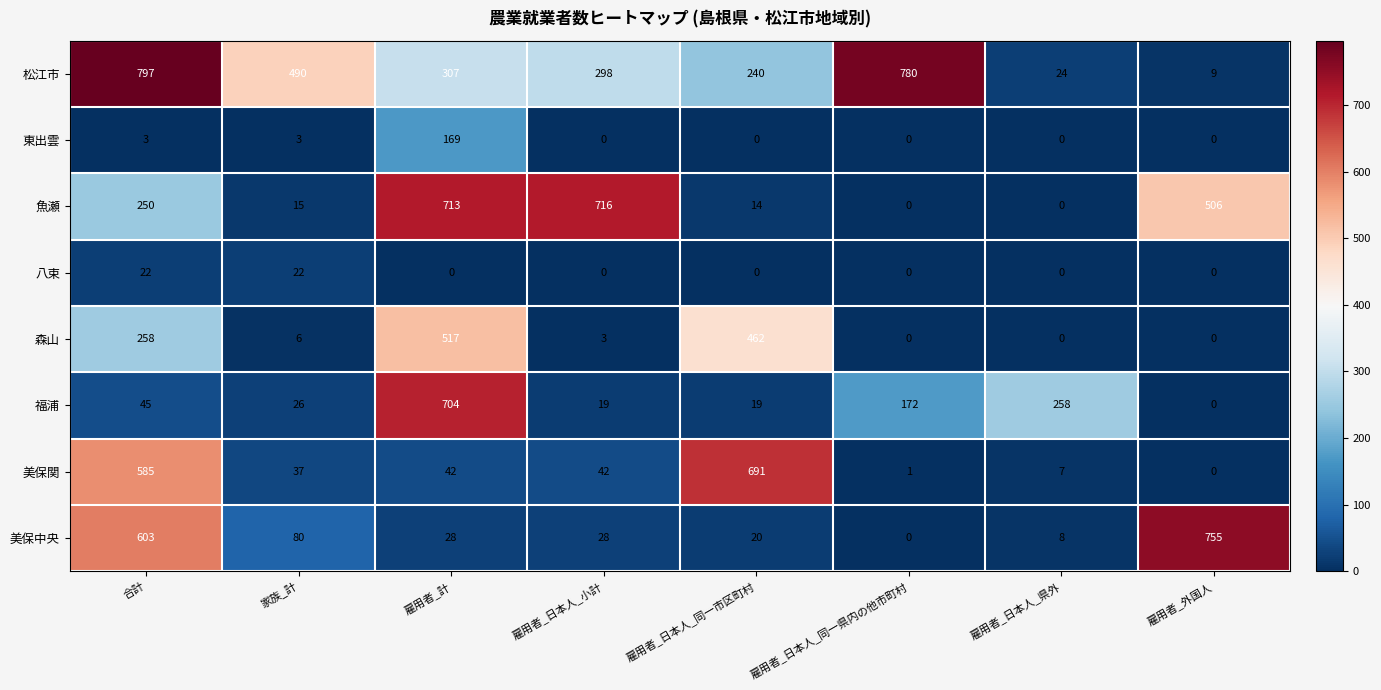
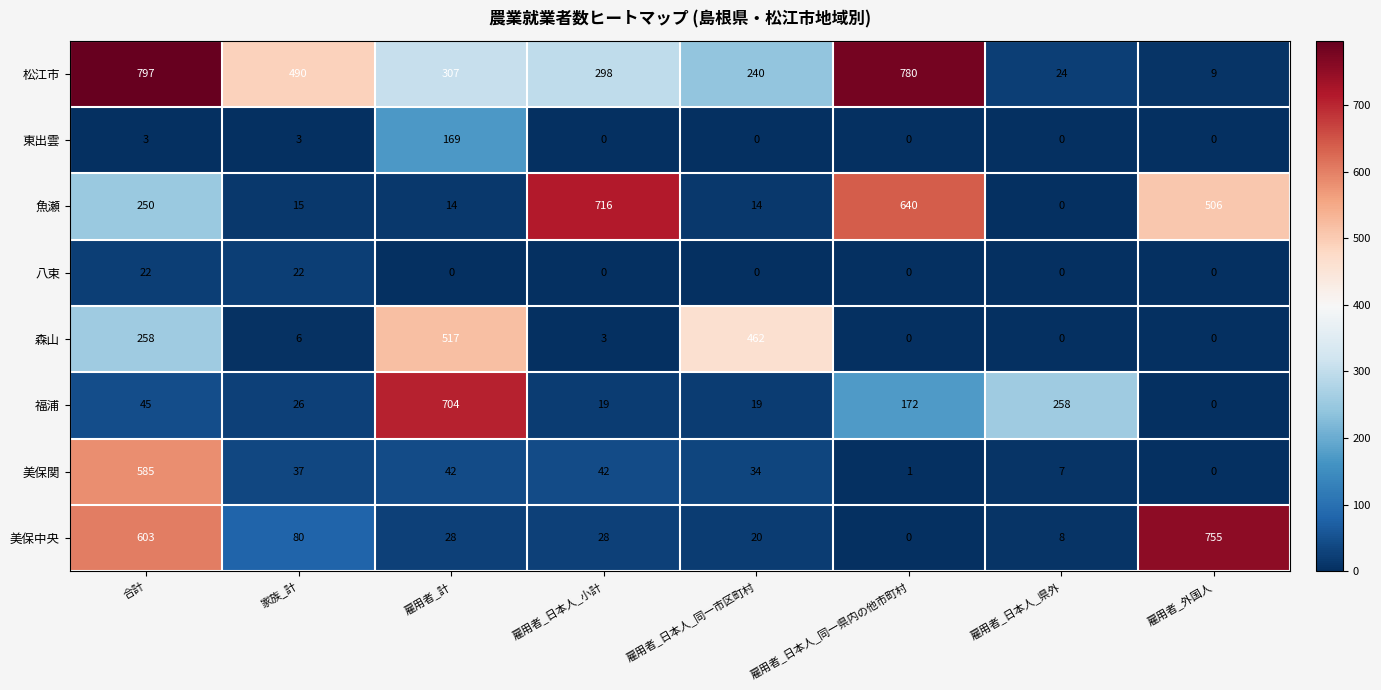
  {
    "松江市": {
      "合計": 797,
      "家族_計": 490,
      "雇用者_計": 307,
      "雇用者_日本人_小計": 298,
      "雇用者_日本人_同一市区町村": 240,
      "雇用者_日本人_同一県内の他市町村": 780,
      "雇用者_日本人_県外": 24,
      "雇用者_外国人": 9
    },
    "東出雲": {
      "合計": 3,
      "家族_計": 3,
      "雇用者_計": 169,
      "雇用者_日本人_小計": 0,
      "雇用者_日本人_同一市区町村": 0,
      "雇用者_日本人_同一県内の他市町村": 0,
      "雇用者_日本人_県外": 0,
      "雇用者_外国人": 0
    },
    "魚瀬": {
      "合計": 250,
      "家族_計": 15,
-     "雇用者_計": 713,
+     "雇用者_計": 14,
      "雇用者_日本人_小計": 716,
      "雇用者_日本人_同一市区町村": 14,
-     "雇用者_日本人_同一県内の他市町村": 0,
+     "雇用者_日本人_同一県内の他市町村": 640,
      "雇用者_日本人_県外": 0,
      "雇用者_外国人": 506
    },
    "八束": {
      "合計": 22,
      "家族_計": 22,
      "雇用者_計": 0,
      "雇用者_日本人_小計": 0,
      "雇用者_日本人_同一市区町村": 0,
      "雇用者_日本人_同一県内の他市町村": 0,
      "雇用者_日本人_県外": 0,
      "雇用者_外国人": 0
    },
    "森山": {
      "合計": 258,
      "家族_計": 6,
      "雇用者_計": 517,
      "雇用者_日本人_小計": 3,
      "雇用者_日本人_同一県内の他市町村": 0,
      "雇用者_日本人_県外": 0,
      "雇用者_外国人": 0
    },
    "福浦": {
      "合計": 45,
      "家族_計": 26,
      "雇用者_計": 704,
      "雇用者_日本人_小計": 19,
      "雇用者_日本人_同一市区町村": 19,
      "雇用者_日本人_同一県内の他市町村": 172,
      "雇用者_日本人_県外": 258,
      "雇用者_外国人": 0
    },
    "美保関": {
      "合計": 585,
      "家族_計": 37,
      "雇用者_計": 42,
      "雇用者_日本人_小計": 42,
-     "雇用者_日本人_同一市区町村": 691,
+     "雇用者_日本人_同一市区町村": 34,
      "雇用者_日本人_同一県内の他市町村": 1,
      "雇用者_日本人_県外": 7,
      "雇用者_外国人": 0
    },
    "美保中央": {
      "合計": 603,
      "家族_計": 80,
      "雇用者_計": 28,
      "雇用者_日本人_小計": 28,
      "雇用者_日本人_同一市区町村": 20,
      "雇用者_日本人_同一県内の他市町村": 0,
      "雇用者_日本人_県外": 8,
      "雇用者_外国人": 755
    }
  }
